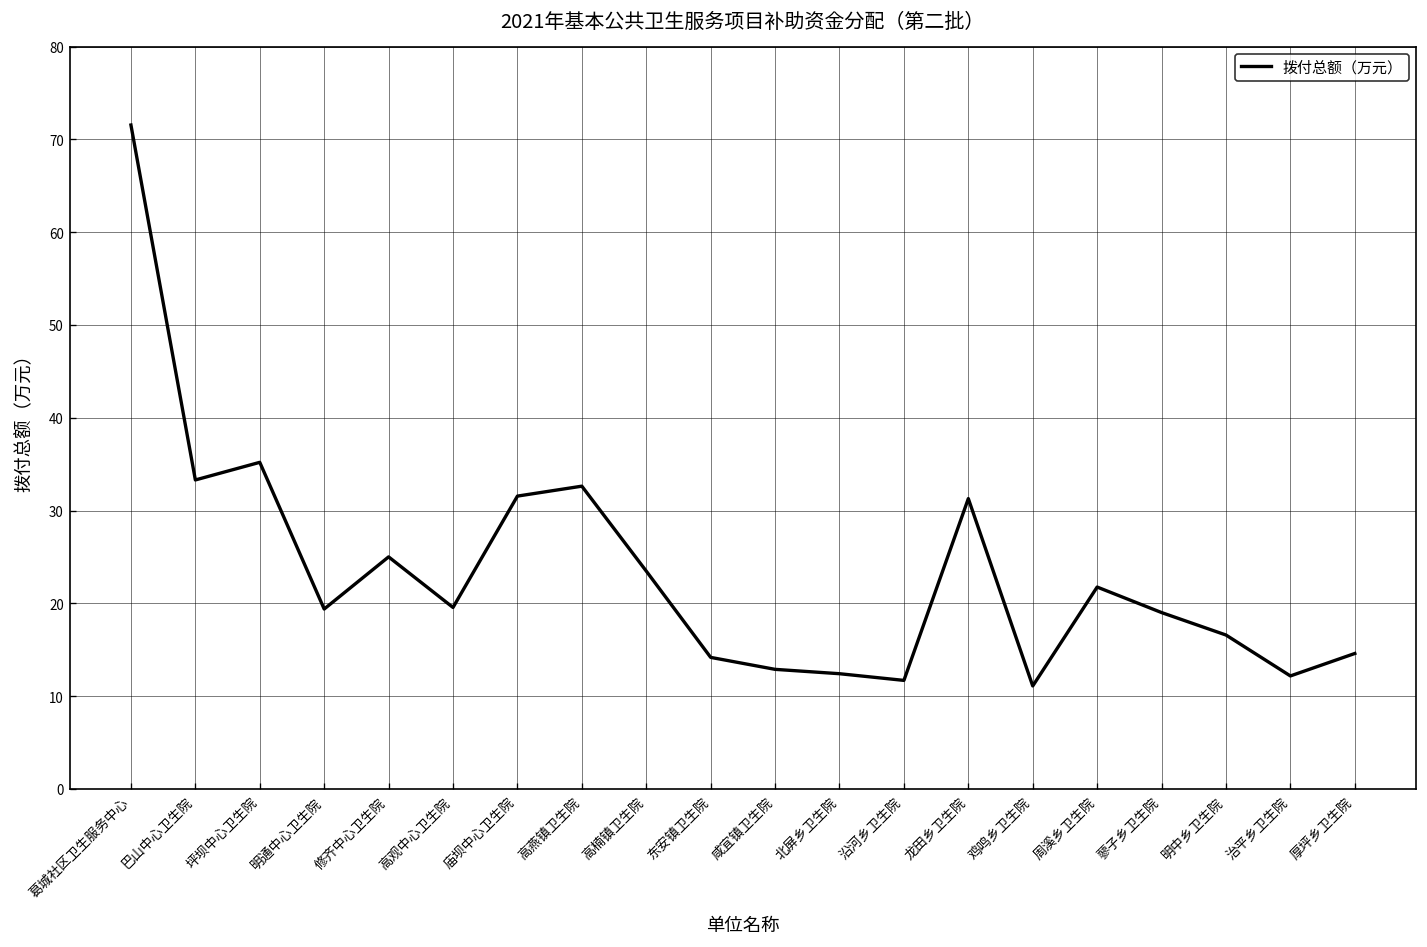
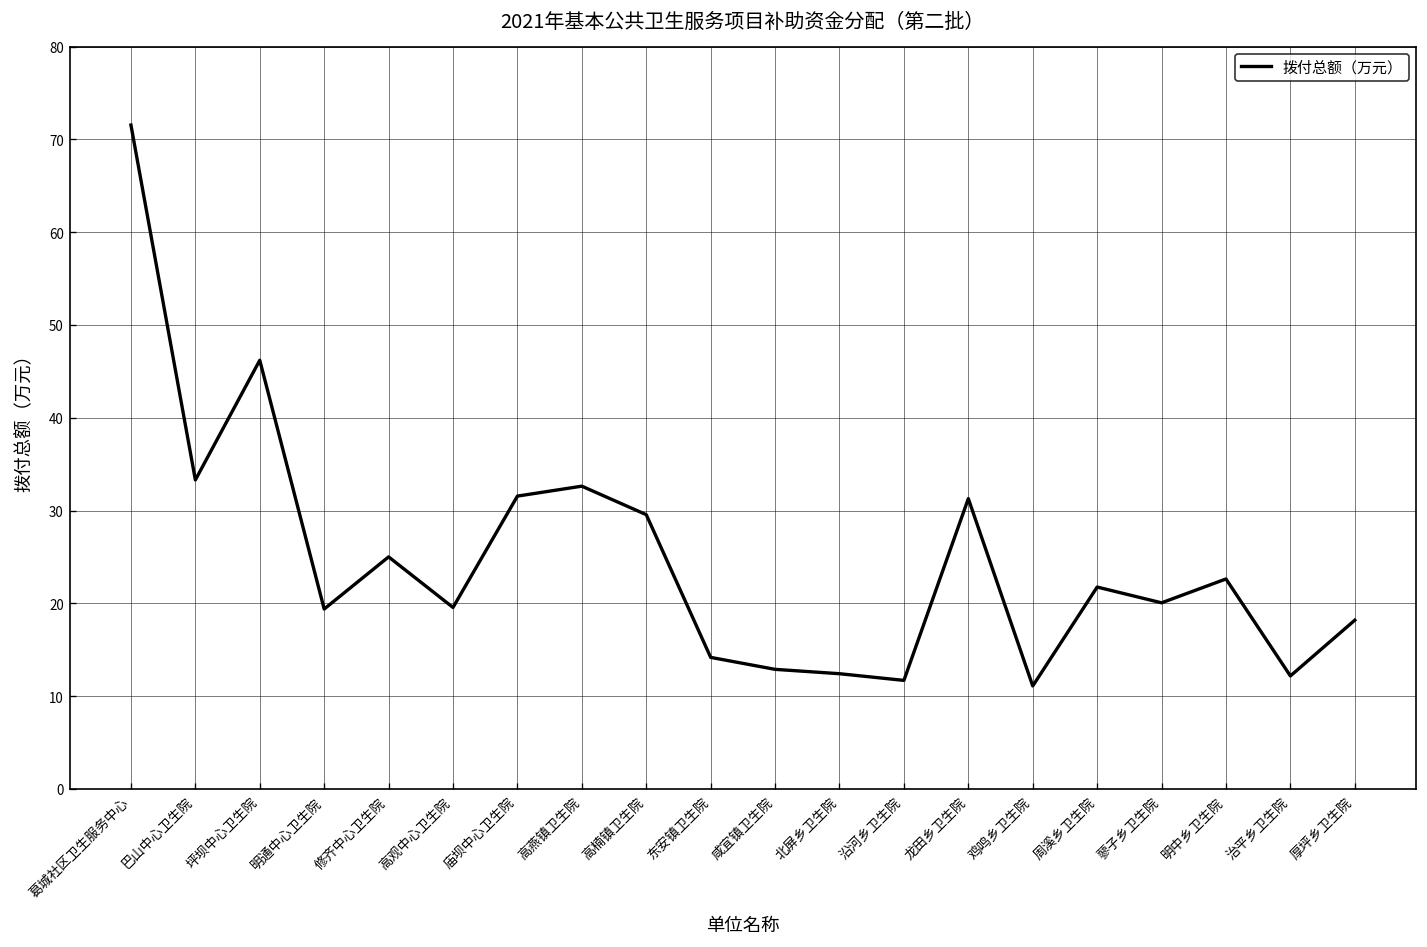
  {
    "葛城社区卫生服务中心": 72,
    "巴山中心卫生院": 33,
-   "坪坝中心卫生院": 35,
+   "坪坝中心卫生院": 46,
    "明通中心卫生院": 19,
    "修齐中心卫生院": 25,
    "高观中心卫生院": 20,
    "庙坝中心卫生院": 32,
    "高燕镇卫生院": 33,
-   "高楠镇卫生院": 23,
+   "高楠镇卫生院": 30,
    "东安镇卫生院": 14,
    "咸宜镇卫生院": 13,
    "北屏乡卫生院": 12,
    "沿河乡卫生院": 12,
    "龙田乡卫生院": 31,
    "鸡鸣乡卫生院": 11,
    "周溪乡卫生院": 22,
-   "蓼子乡卫生院": 19,
-   "明中乡卫生院": 17,
+   "蓼子乡卫生院": 20,
+   "明中乡卫生院": 23,
    "治平乡卫生院": 12,
-   "厚坪乡卫生院": 15
+   "厚坪乡卫生院": 18
  }
